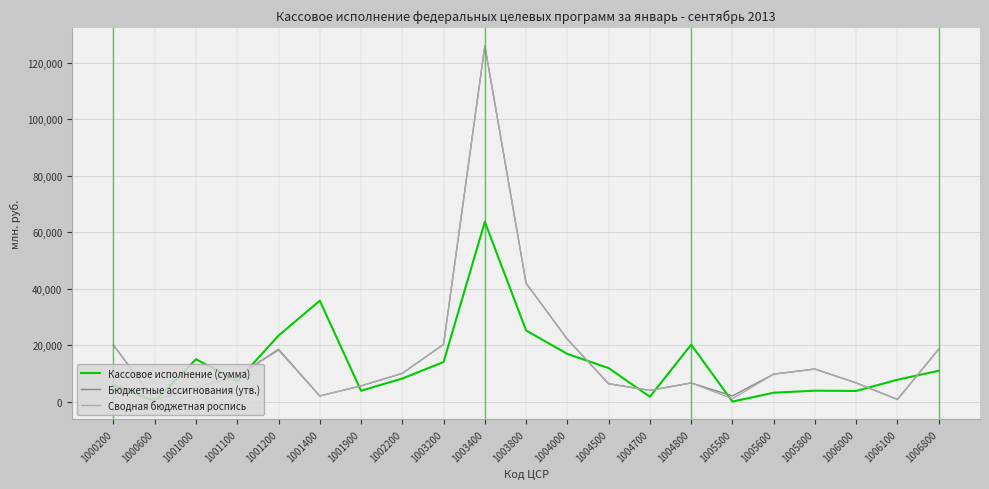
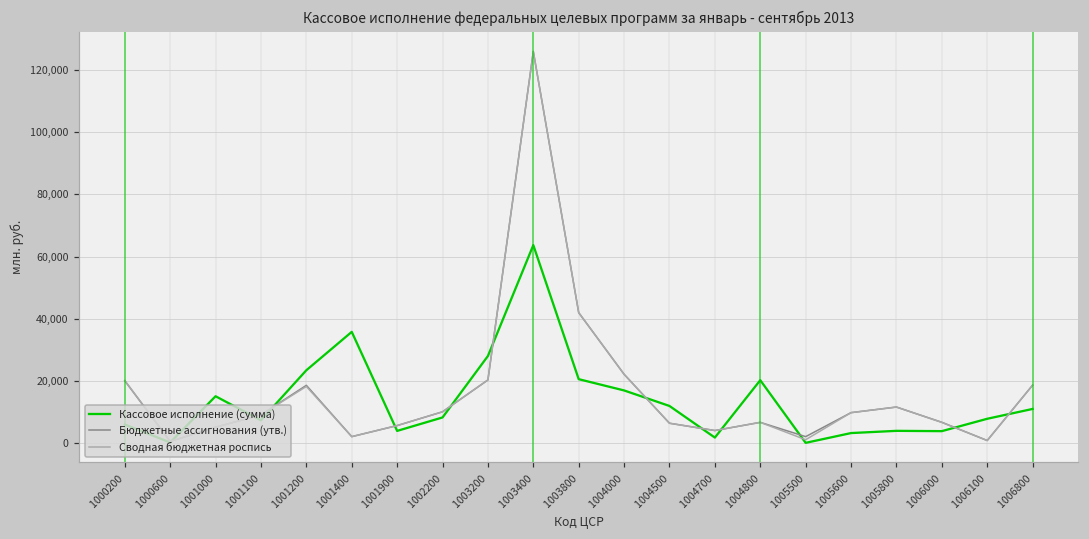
  {
    "Кассовое исполнение (сумма)": {
      "1001000": "15,000",
      "1001200": "23,000",
      "1001400": "36,000",
      "1001900": "4,000",
      "1002200": "8,000",
-     "1003200": "14,000",
+     "1003200": "28,000",
      "1003400": "64,000",
-     "1003800": "25,000",
+     "1003800": "21,000",
      "1004000": "17,000",
      "1004500": "12,000",
      "1004700": "2,000",
      "1004800": "20,000",
      "1005500": "0",
      "1005600": "3,000",
      "1005800": "4,000",
      "1006000": "4,000",
      "1006100": "8,000",
      "1006800": "11,000"
    }
  }
